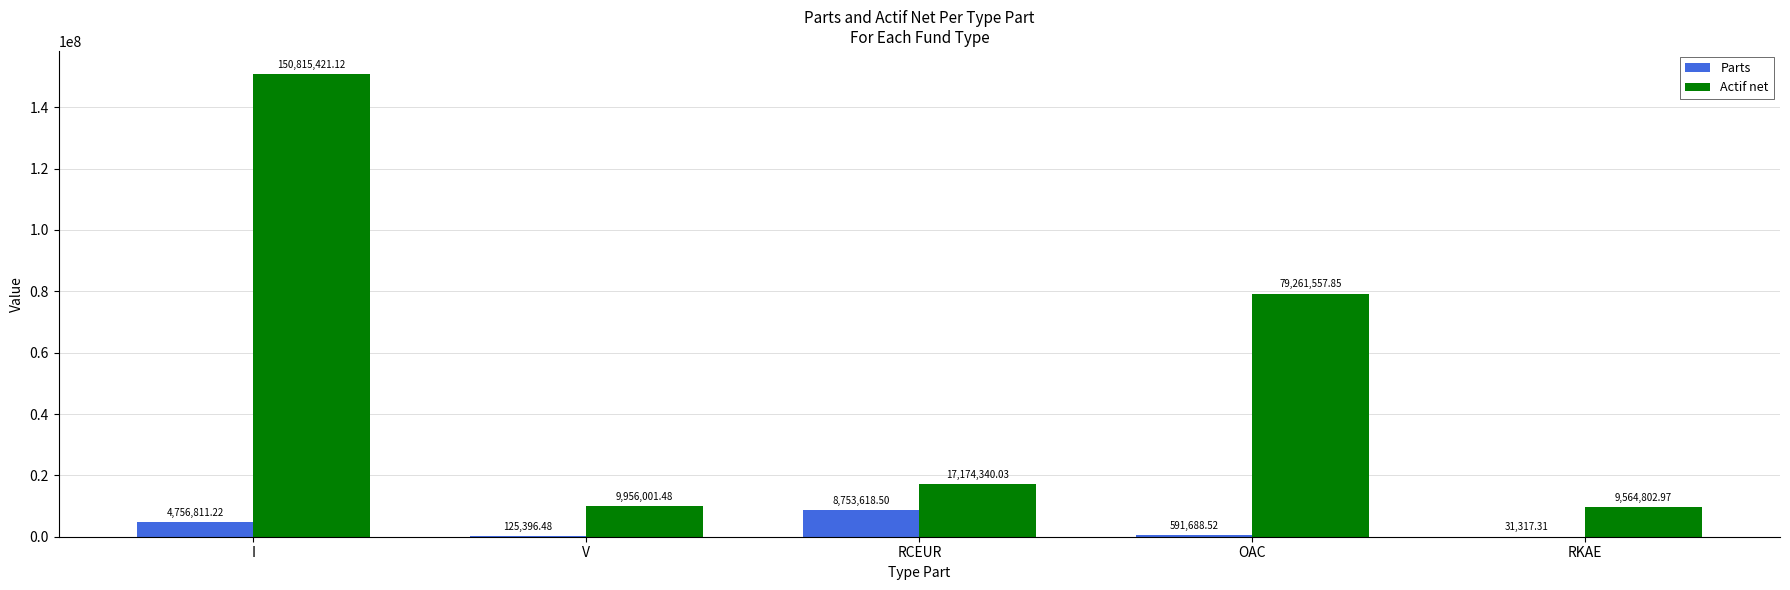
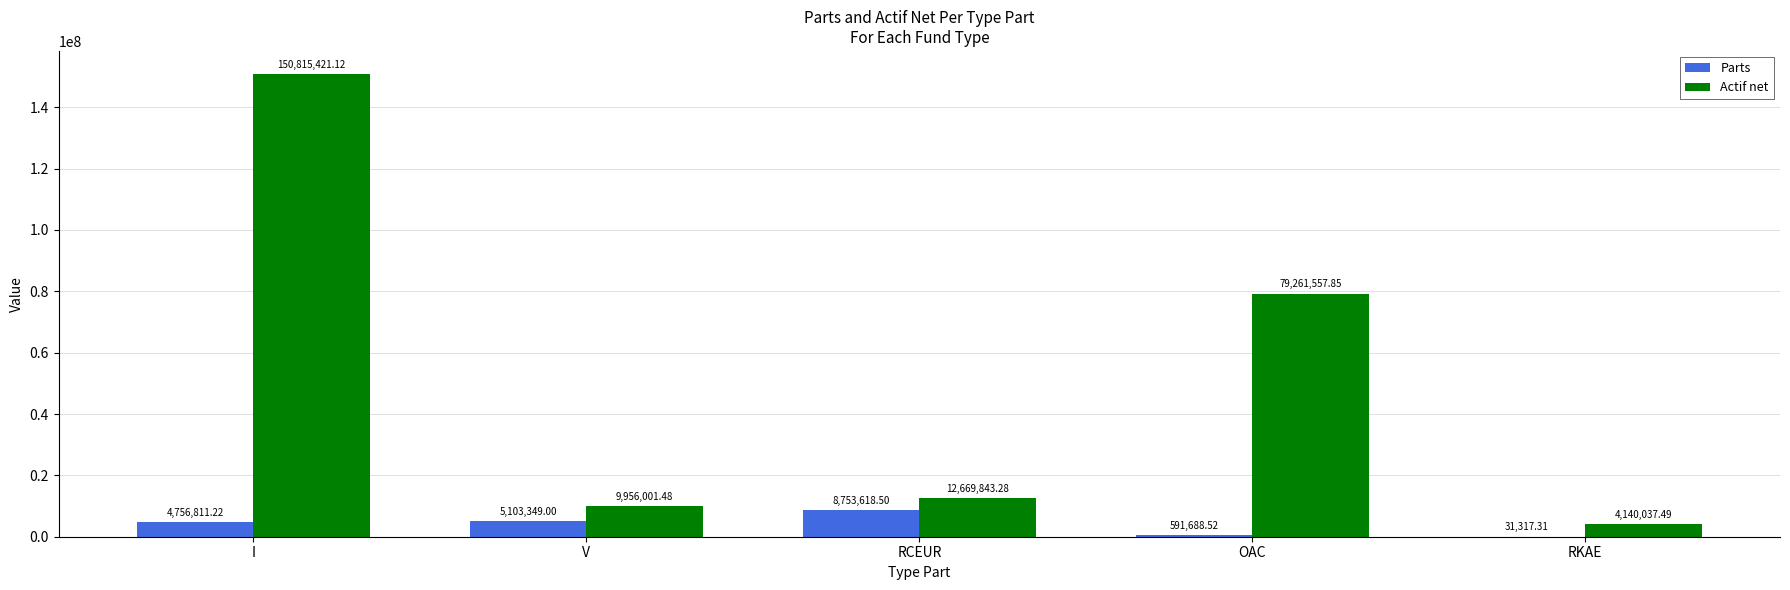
  {
    "Parts": {
      "I": "4,756,811.22",
-     "V": "125,396.48",
+     "V": "5,103,349.00",
      "RCEUR": "8,753,618.50",
      "OAC": "591,688.52",
      "RKAE": "31,317.31"
    },
    "Actif net": {
      "I": "150,815,421.12",
      "V": "9,956,001.48",
-     "RCEUR": "17,174,340.03",
+     "RCEUR": "12,669,843.28",
      "OAC": "79,261,557.85",
-     "RKAE": "9,564,802.97"
+     "RKAE": "4,140,037.49"
    }
  }
